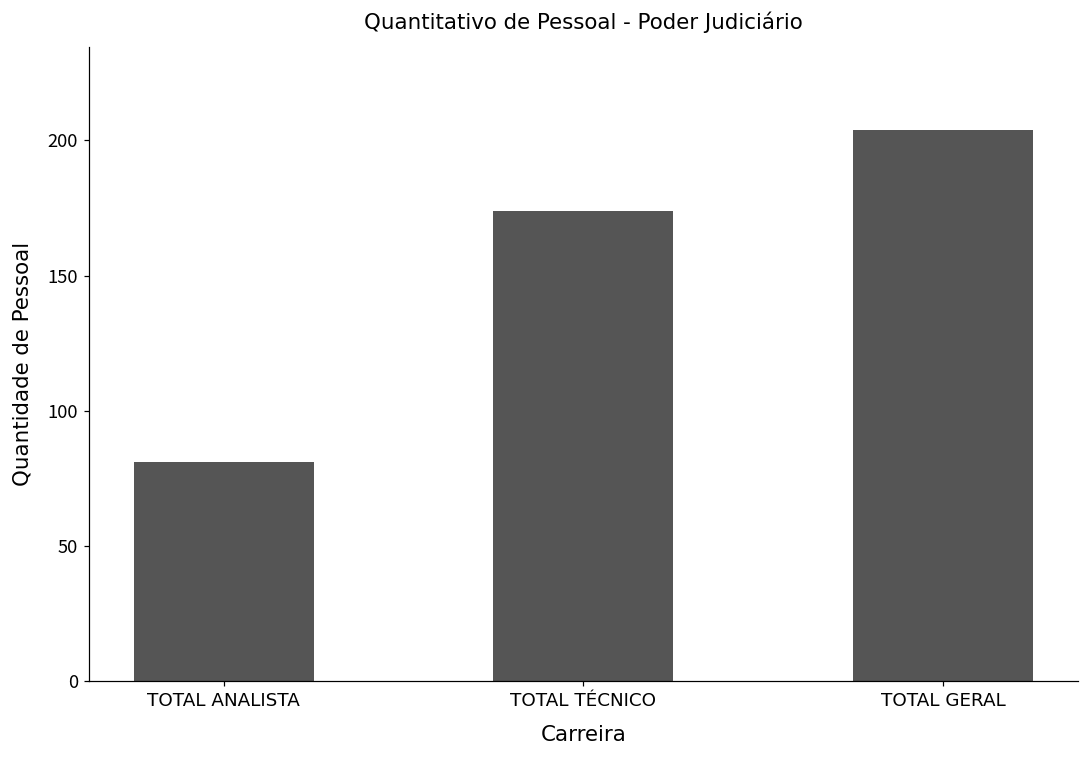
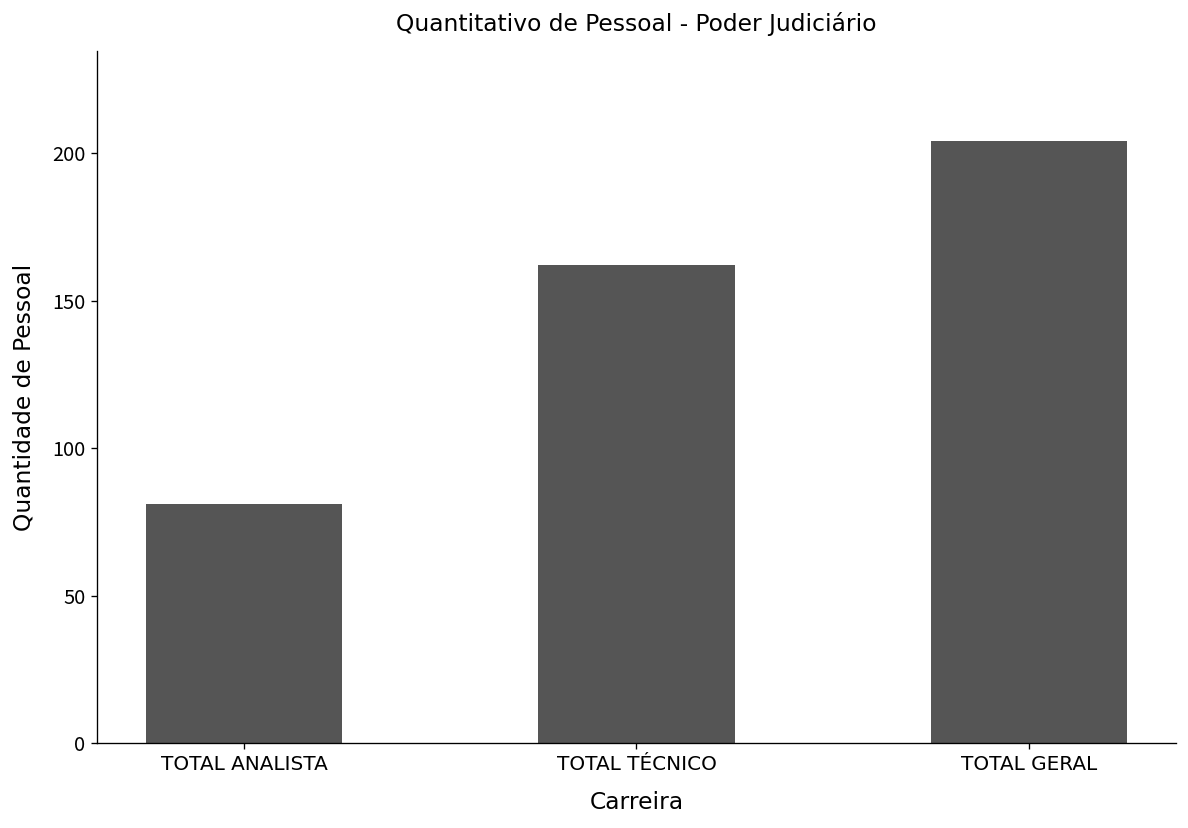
  {
    "TOTAL ANALISTA": 81,
-   "TOTAL TÉCNICO": 174,
+   "TOTAL TÉCNICO": 162,
    "TOTAL GERAL": 204
  }
